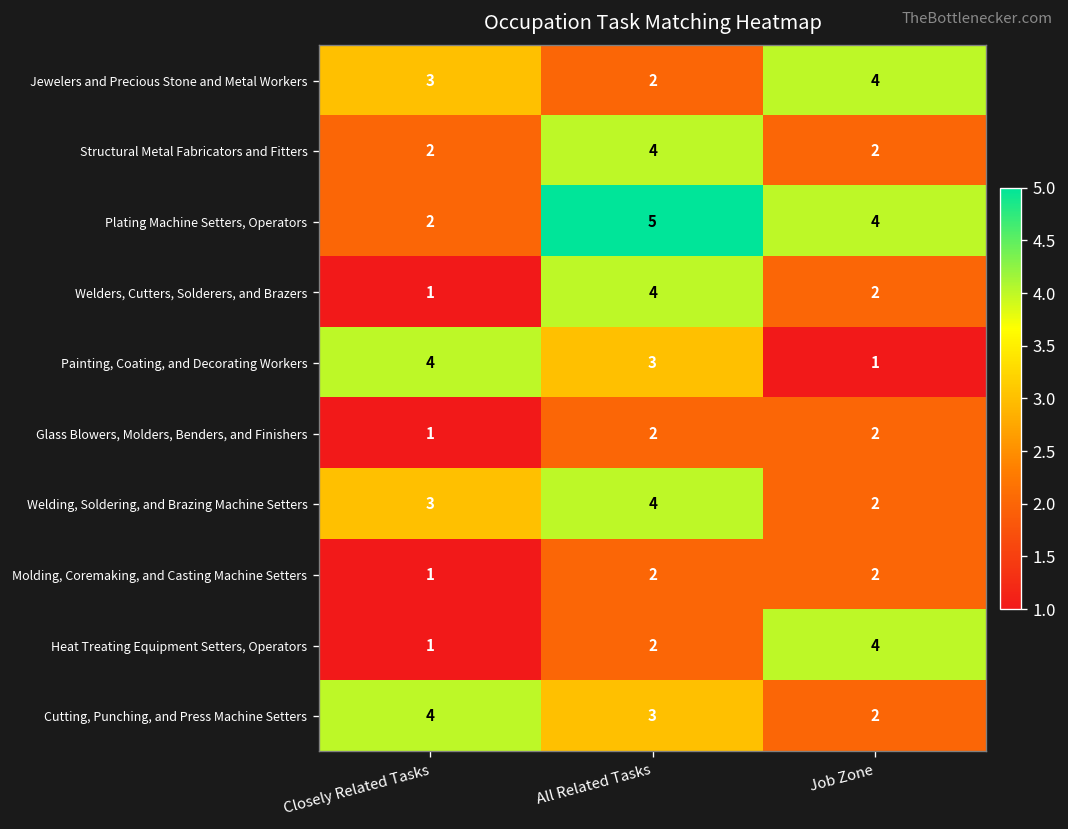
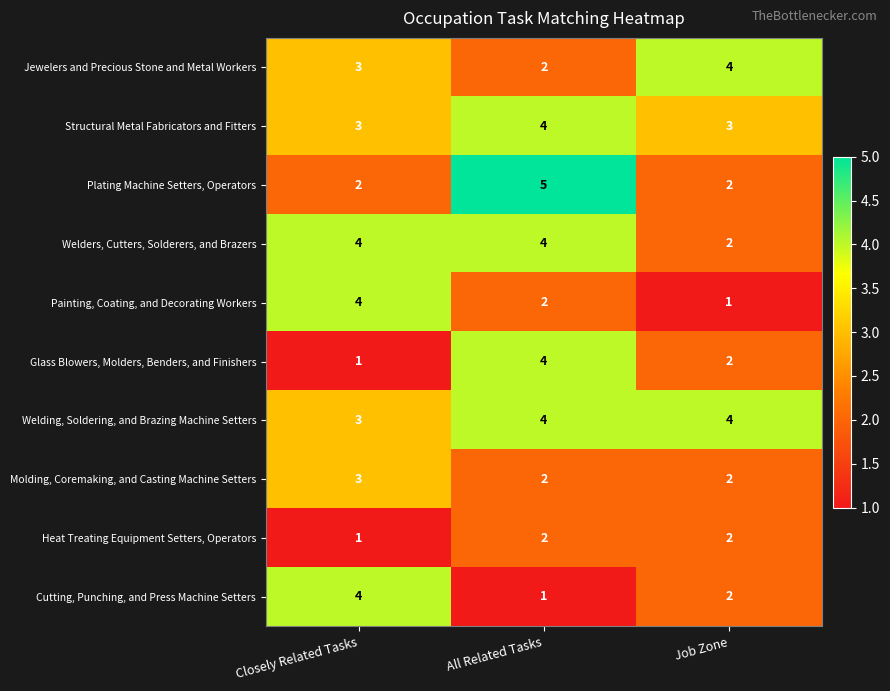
  {
    "Jewelers and Precious Stone and Metal Workers": {
      "Closely Related Tasks": 3,
      "All Related Tasks": 2,
      "Job Zone": 4
    },
    "Structural Metal Fabricators and Fitters": {
-     "Closely Related Tasks": 2,
+     "Closely Related Tasks": 3,
      "All Related Tasks": 4,
-     "Job Zone": 2
+     "Job Zone": 3
    },
    "Plating Machine Setters, Operators": {
      "Closely Related Tasks": 2,
      "All Related Tasks": 5,
-     "Job Zone": 4
+     "Job Zone": 2
    },
    "Welders, Cutters, Solderers, and Brazers": {
-     "Closely Related Tasks": 1,
+     "Closely Related Tasks": 4,
      "All Related Tasks": 4,
      "Job Zone": 2
    },
    "Painting, Coating, and Decorating Workers": {
      "Closely Related Tasks": 4,
-     "All Related Tasks": 3,
+     "All Related Tasks": 2,
      "Job Zone": 1
    },
    "Glass Blowers, Molders, Benders, and Finishers": {
      "Closely Related Tasks": 1,
-     "All Related Tasks": 2,
+     "All Related Tasks": 4,
      "Job Zone": 2
    },
    "Welding, Soldering, and Brazing Machine Setters": {
      "Closely Related Tasks": 3,
      "All Related Tasks": 4,
-     "Job Zone": 2
+     "Job Zone": 4
    },
    "Molding, Coremaking, and Casting Machine Setters": {
-     "Closely Related Tasks": 1,
+     "Closely Related Tasks": 3,
      "All Related Tasks": 2,
      "Job Zone": 2
    },
    "Heat Treating Equipment Setters, Operators": {
      "Closely Related Tasks": 1,
      "All Related Tasks": 2,
-     "Job Zone": 4
+     "Job Zone": 2
    },
    "Cutting, Punching, and Press Machine Setters": {
      "Closely Related Tasks": 4,
-     "All Related Tasks": 3,
+     "All Related Tasks": 1,
      "Job Zone": 2
    }
  }
